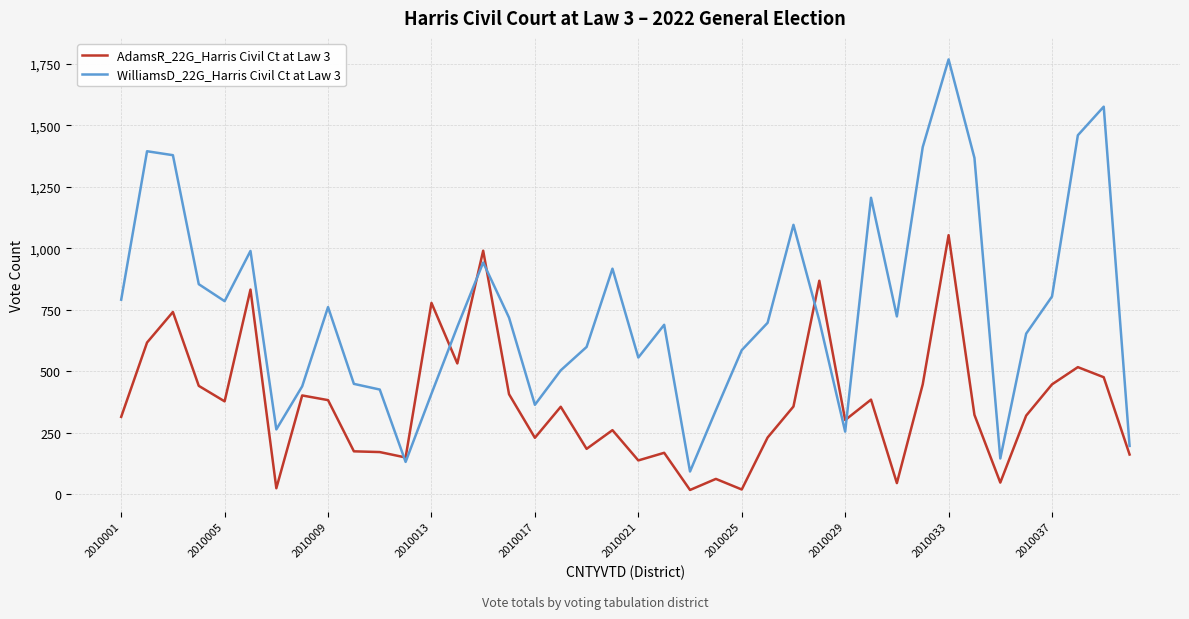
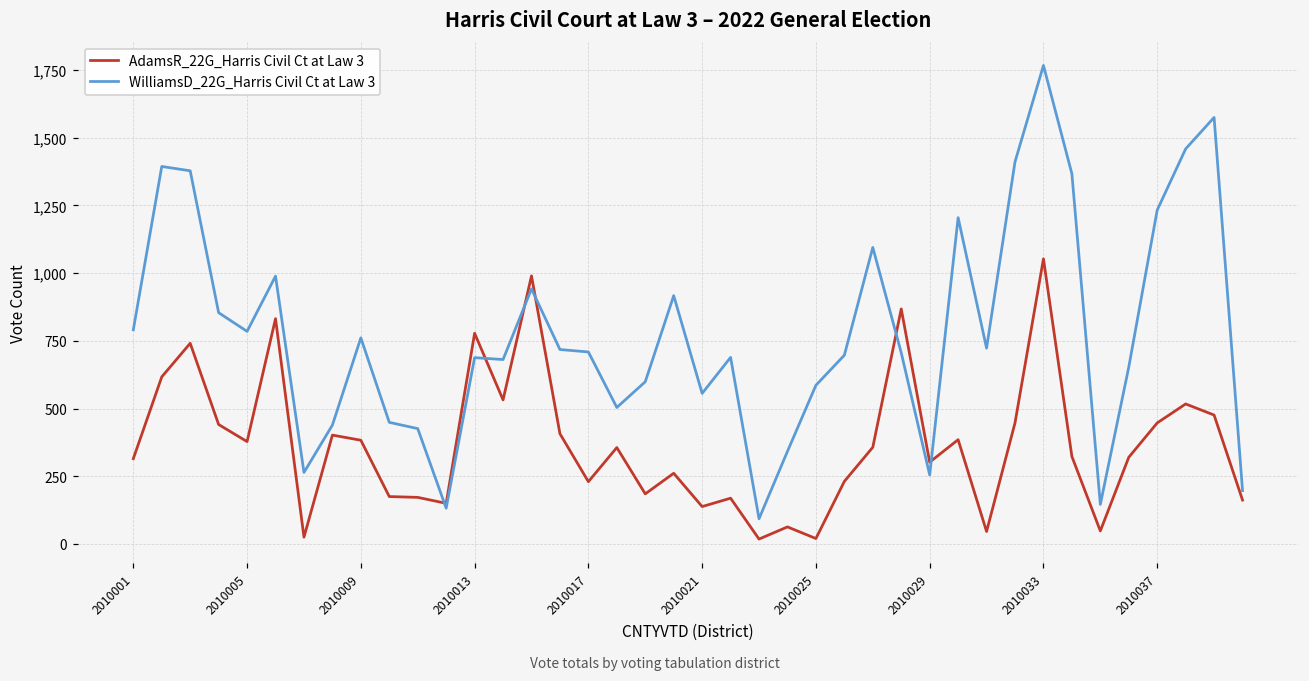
  {
    "AdamsR_22G_Harris Civil Ct at Law 3": {
      "2010001": "320",
      "2010005": "380",
      "2010009": "380",
      "2010013": "780",
      "2010017": "230",
      "2010021": "140",
      "2010025": "20",
      "2010029": "300",
      "2010033": "1,050",
      "2010037": "450"
    },
    "WilliamsD_22G_Harris Civil Ct at Law 3": {
      "2010001": "790",
      "2010005": "790",
      "2010009": "760",
-     "2010013": "410",
-     "2010017": "360",
+     "2010013": "690",
+     "2010017": "710",
      "2010021": "560",
      "2010025": "590",
      "2010029": "260",
      "2010033": "1,770",
-     "2010037": "800"
+     "2010037": "1,230"
    }
  }
